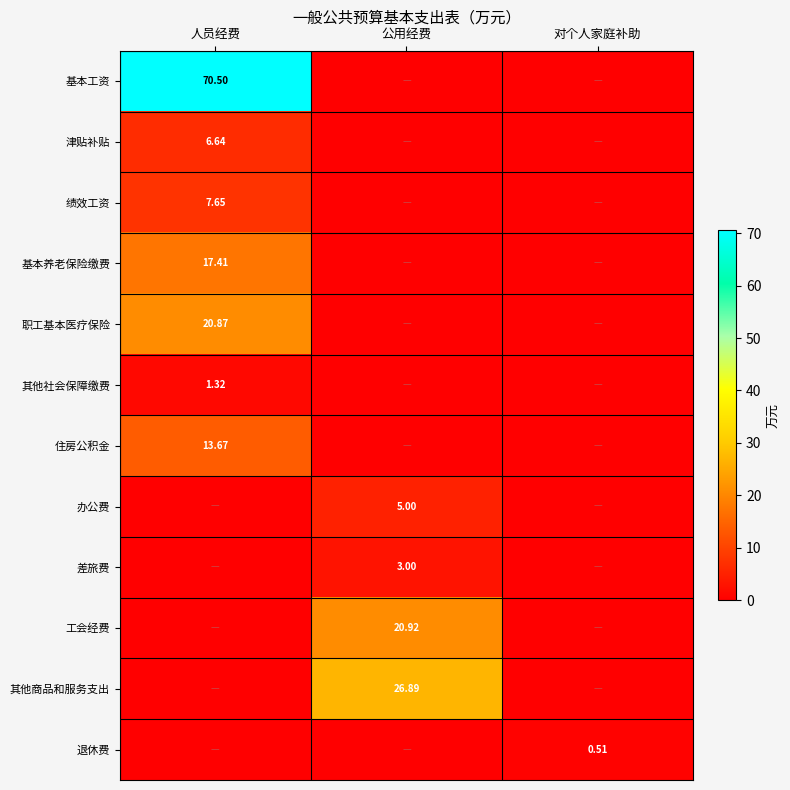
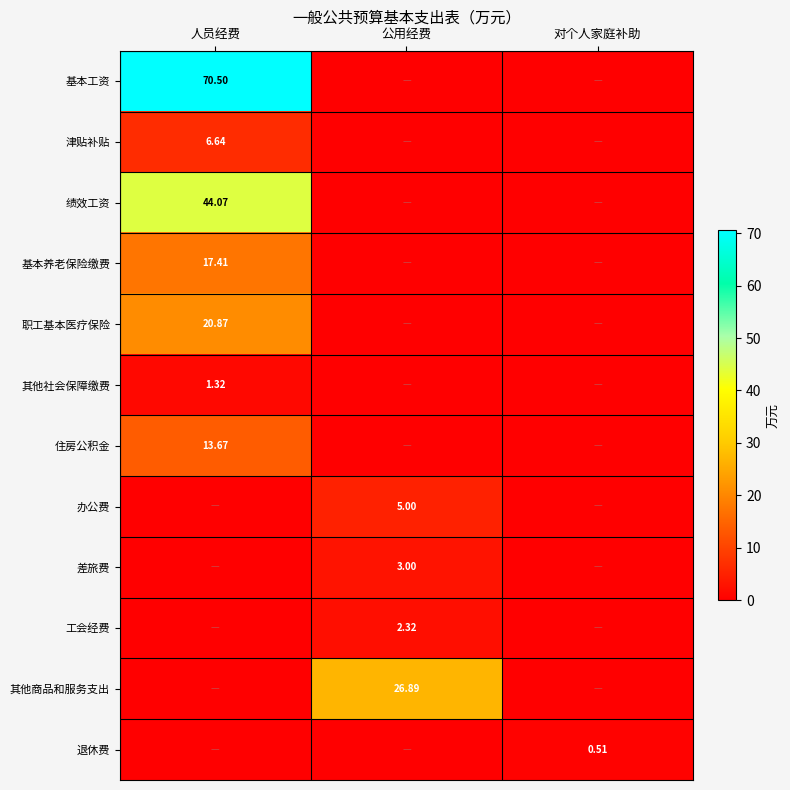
  {
    "基本工资": {
      "人员经费": 70.50
    },
    "津贴补贴": {
      "人员经费": 6.64
    },
    "绩效工资": {
-     "人员经费": 7.65
+     "人员经费": 44.07
    },
    "基本养老保险缴费": {
      "人员经费": 17.41
    },
    "职工基本医疗保险": {
      "人员经费": 20.87
    },
    "其他社会保障缴费": {
      "人员经费": 1.32
    },
    "住房公积金": {
      "人员经费": 13.67
    },
    "办公费": {
      "公用经费": 5.00
    },
    "差旅费": {
      "公用经费": 3.00
    },
    "工会经费": {
-     "公用经费": 20.92
+     "公用经费": 2.32
    },
    "其他商品和服务支出": {
      "公用经费": 26.89
    },
    "退休费": {
      "对个人家庭补助": 0.51
    }
  }
